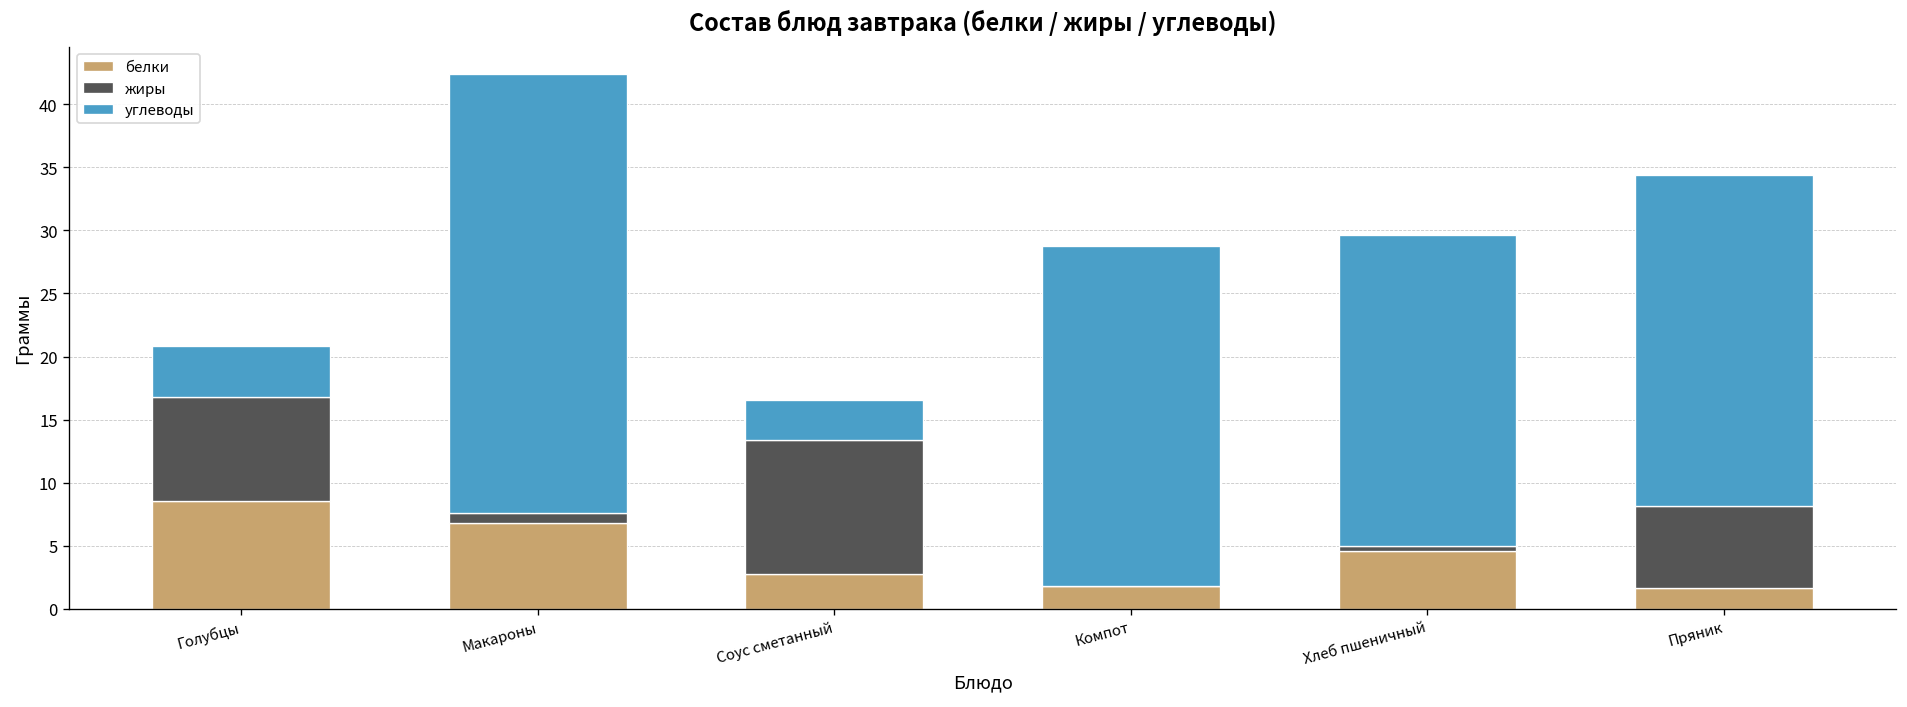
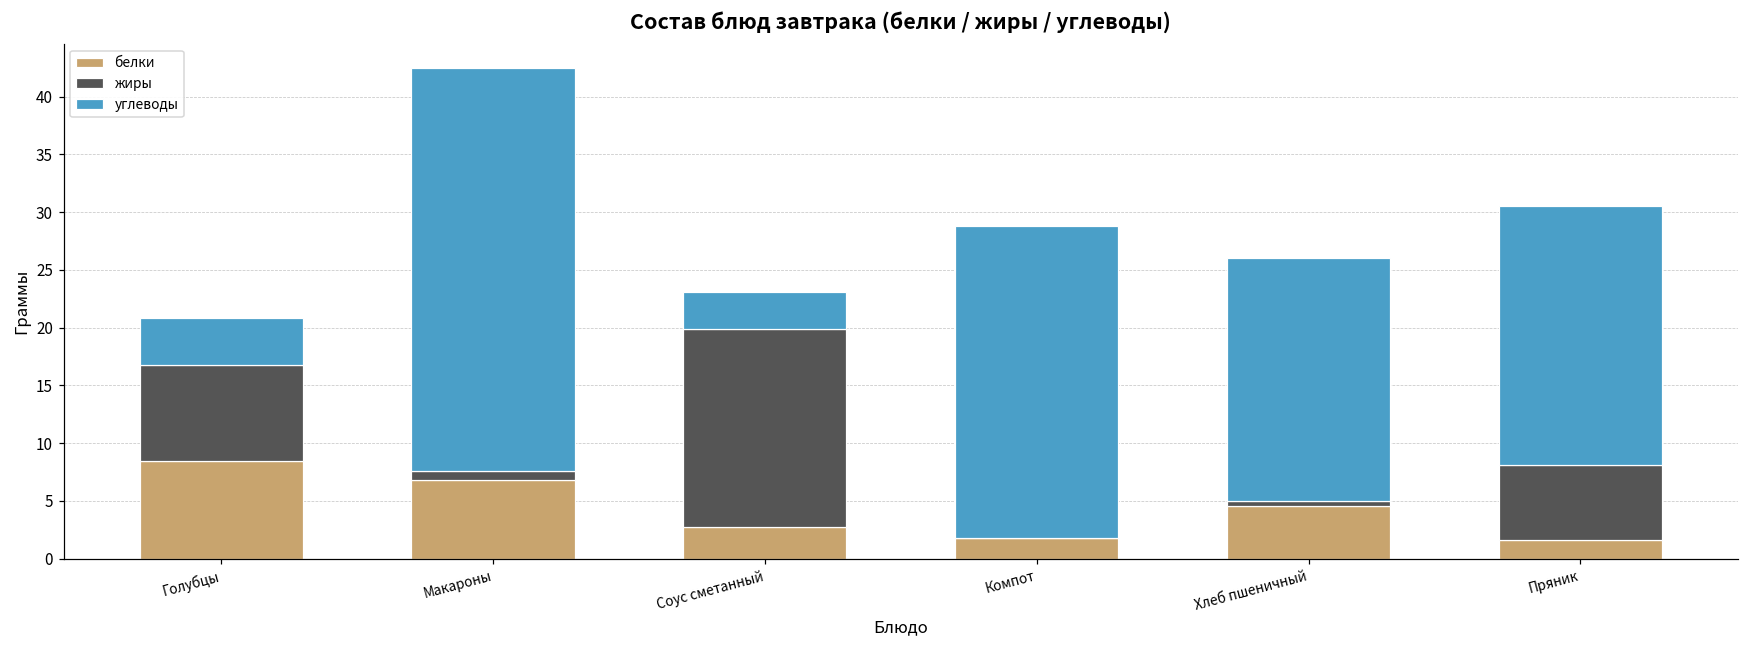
  {
    "белки": {
      "Голубцы": 8.5,
      "Макароны": 6.8,
      "Соус сметанный": 2.8,
      "Компот": 1.8,
      "Хлеб пшеничный": 4.6,
      "Пряник": 1.6
    },
    "жиры": {
      "Голубцы": 8.3,
      "Макароны": 0.8,
-     "Соус сметанный": 10.6,
+     "Соус сметанный": 17.2,
      "Компот": 0.0,
      "Хлеб пшеничный": 0.4,
      "Пряник": 6.5
    },
    "углеводы": {
      "Голубцы": 4.0,
      "Макароны": 34.9,
      "Соус сметанный": 3.2,
      "Компот": 27.0,
-     "Хлеб пшеничный": 24.7,
-     "Пряник": 26.2
+     "Хлеб пшеничный": 21.0,
+     "Пряник": 22.4
    }
  }
